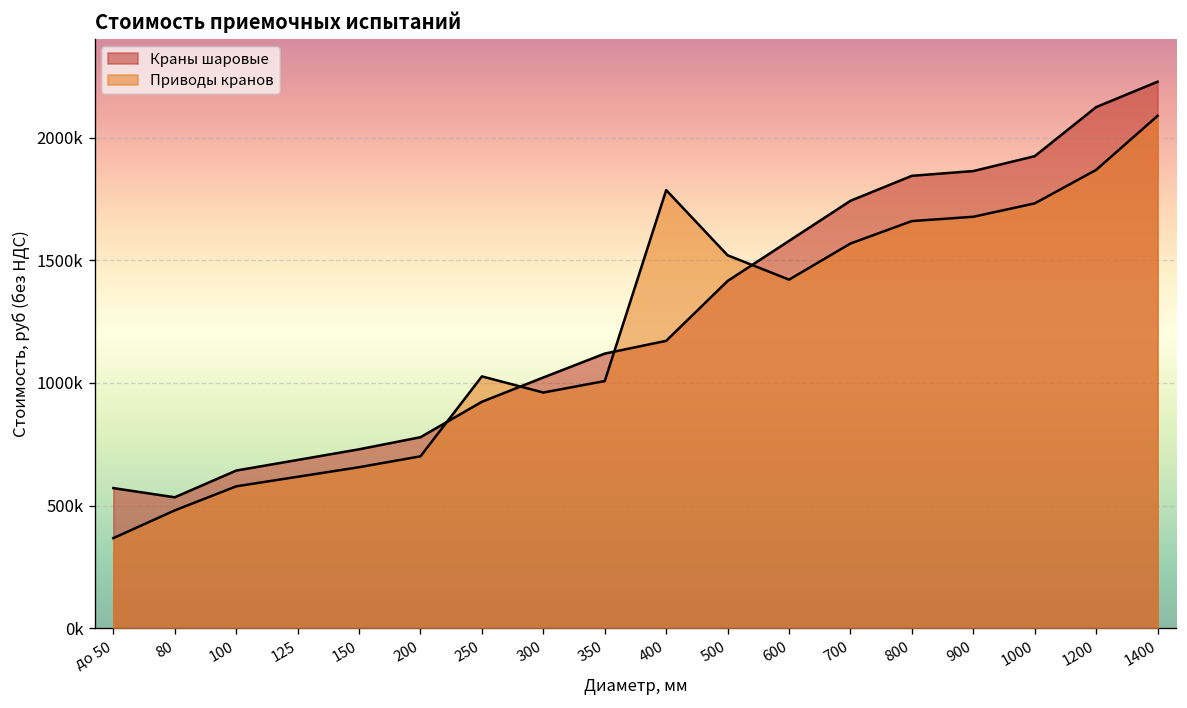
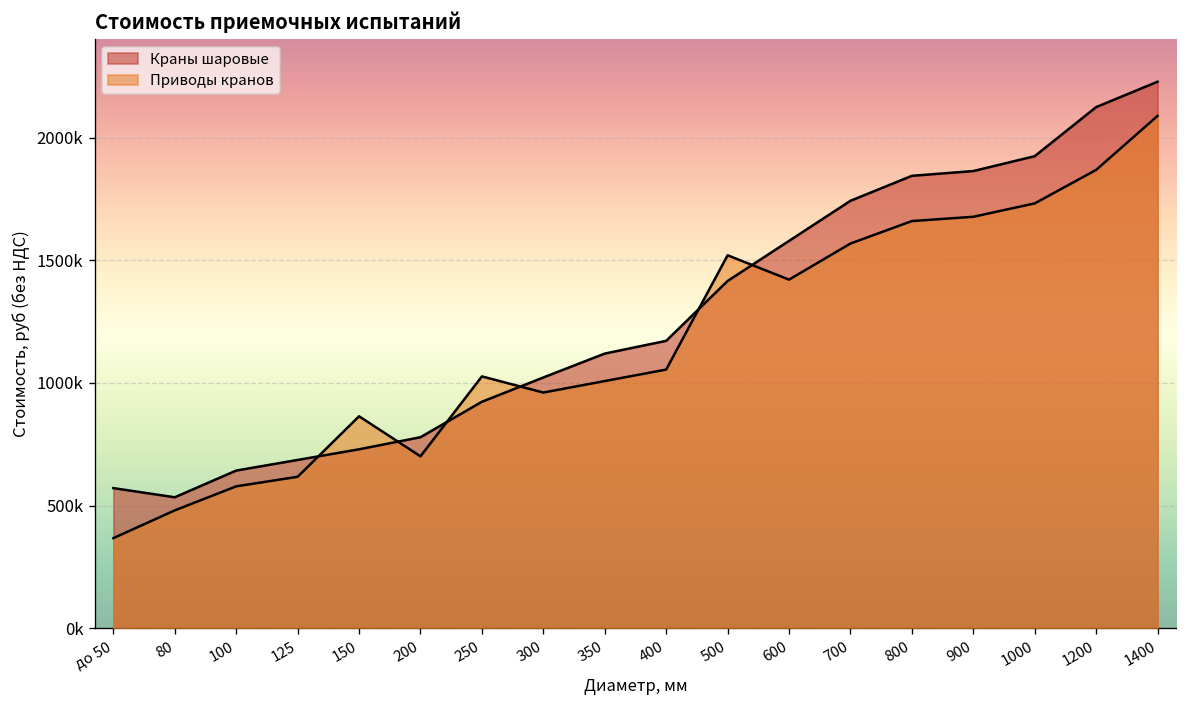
  {
    "Краны шаровые": {
      "до 50": 570000,
      "80": 530000,
      "100": 640000,
      "125": 690000,
      "150": 730000,
      "200": 780000,
      "250": 920000,
      "300": 1020000,
      "350": 1120000,
      "400": 1170000,
      "500": 1420000,
      "600": 1580000,
      "700": 1740000,
      "800": 1840000,
      "900": 1860000,
      "1000": 1920000,
      "1200": 2120000,
      "1400": 2230000
    },
    "Приводы кранов": {
      "до 50": 370000,
      "80": 480000,
      "100": 580000,
      "125": 620000,
-     "150": 660000,
+     "150": 860000,
      "200": 700000,
      "250": 1030000,
      "300": 960000,
      "350": 1010000,
-     "400": 1790000,
+     "400": 1050000,
      "500": 1520000,
      "600": 1420000,
      "700": 1570000,
      "800": 1660000,
      "900": 1680000,
      "1000": 1730000,
      "1200": 1870000,
      "1400": 2090000
    }
  }
